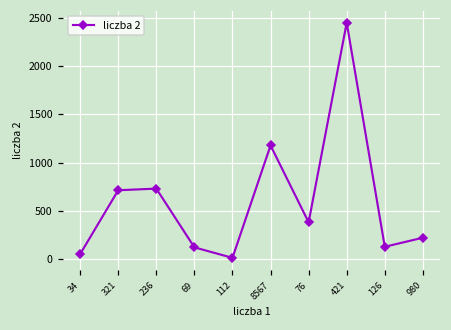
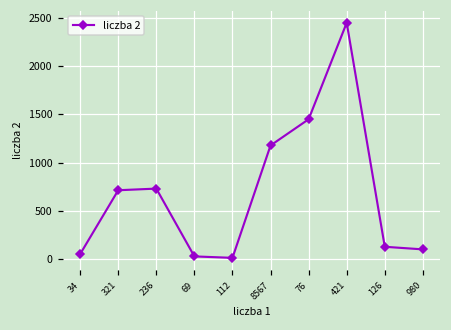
  {
    "34": 100,
    "321": 700,
    "236": 700,
-   "69": 100,
+   "69": 0,
    "112": 0,
    "8567": 1200,
-   "76": 400,
+   "76": 1500,
    "421": 2500,
    "126": 100,
-   "980": 200
+   "980": 100
  }
